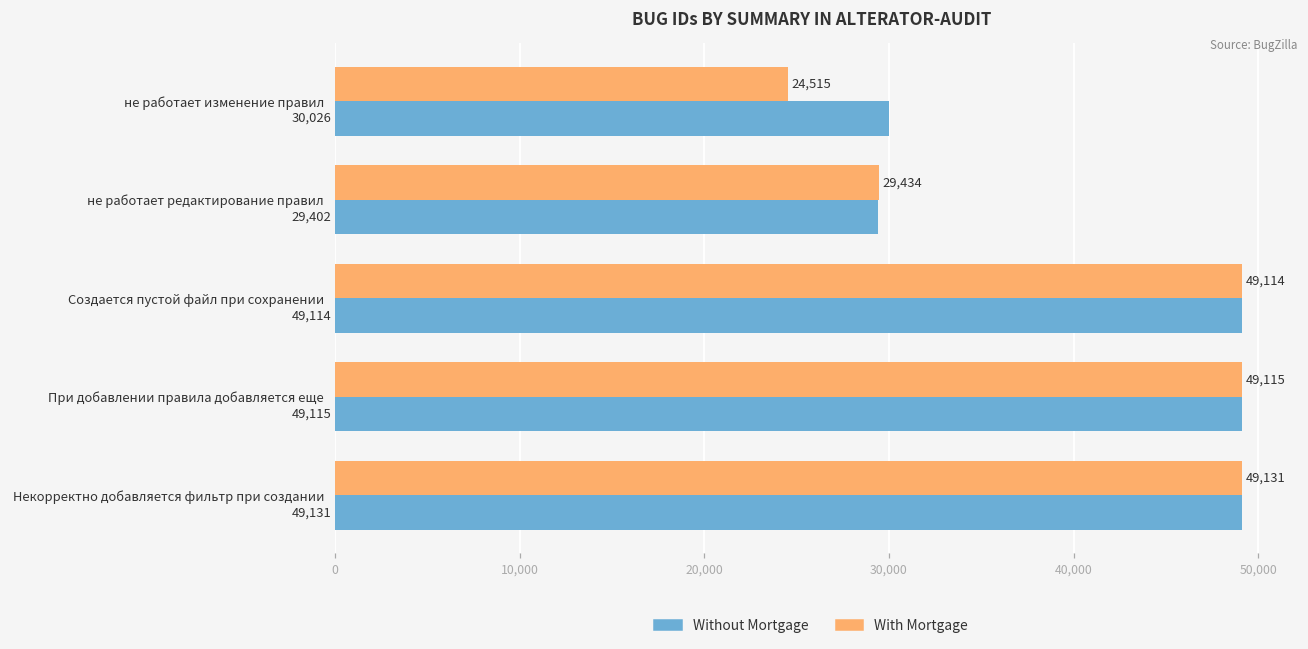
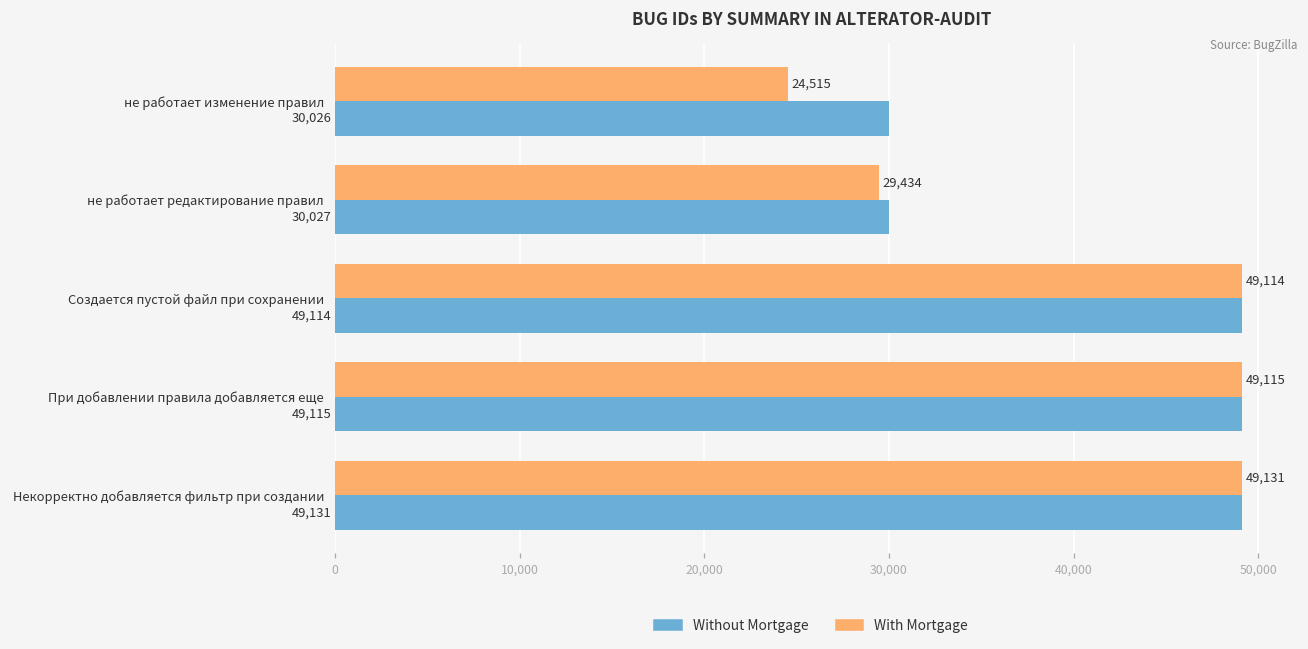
  {
    "Without Mortgage": {
-     "не работает редактирование правил": "29,402"
+     "не работает редактирование правил": "30,027"
    },
    "With Mortgage": {
      "не работает изменение правил": "24,515",
      "не работает редактирование правил": "29,434",
      "Создается пустой файл при сохранении": "49,114",
      "При добавлении правила добавляется еще": "49,115",
      "Некорректно добавляется фильтр при создании": "49,131"
    }
  }
